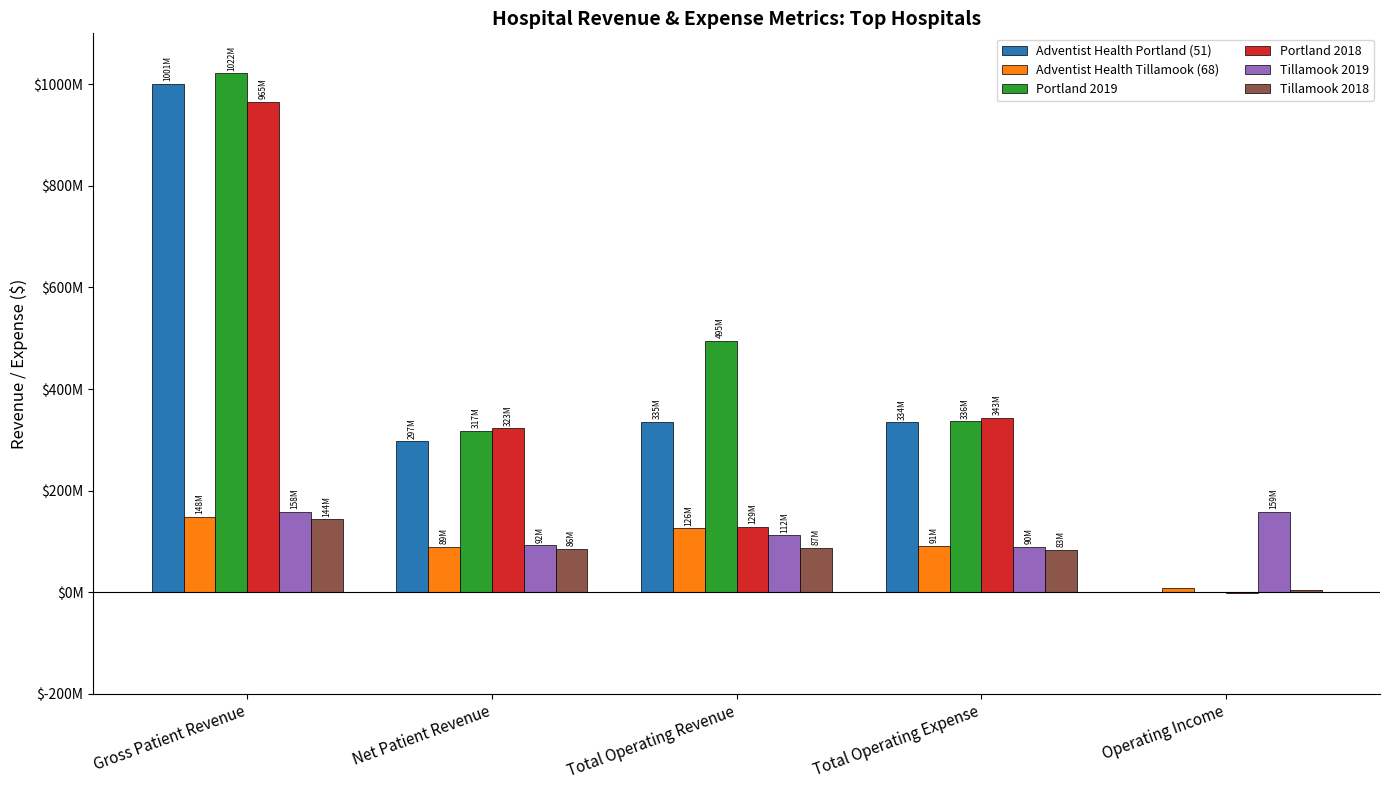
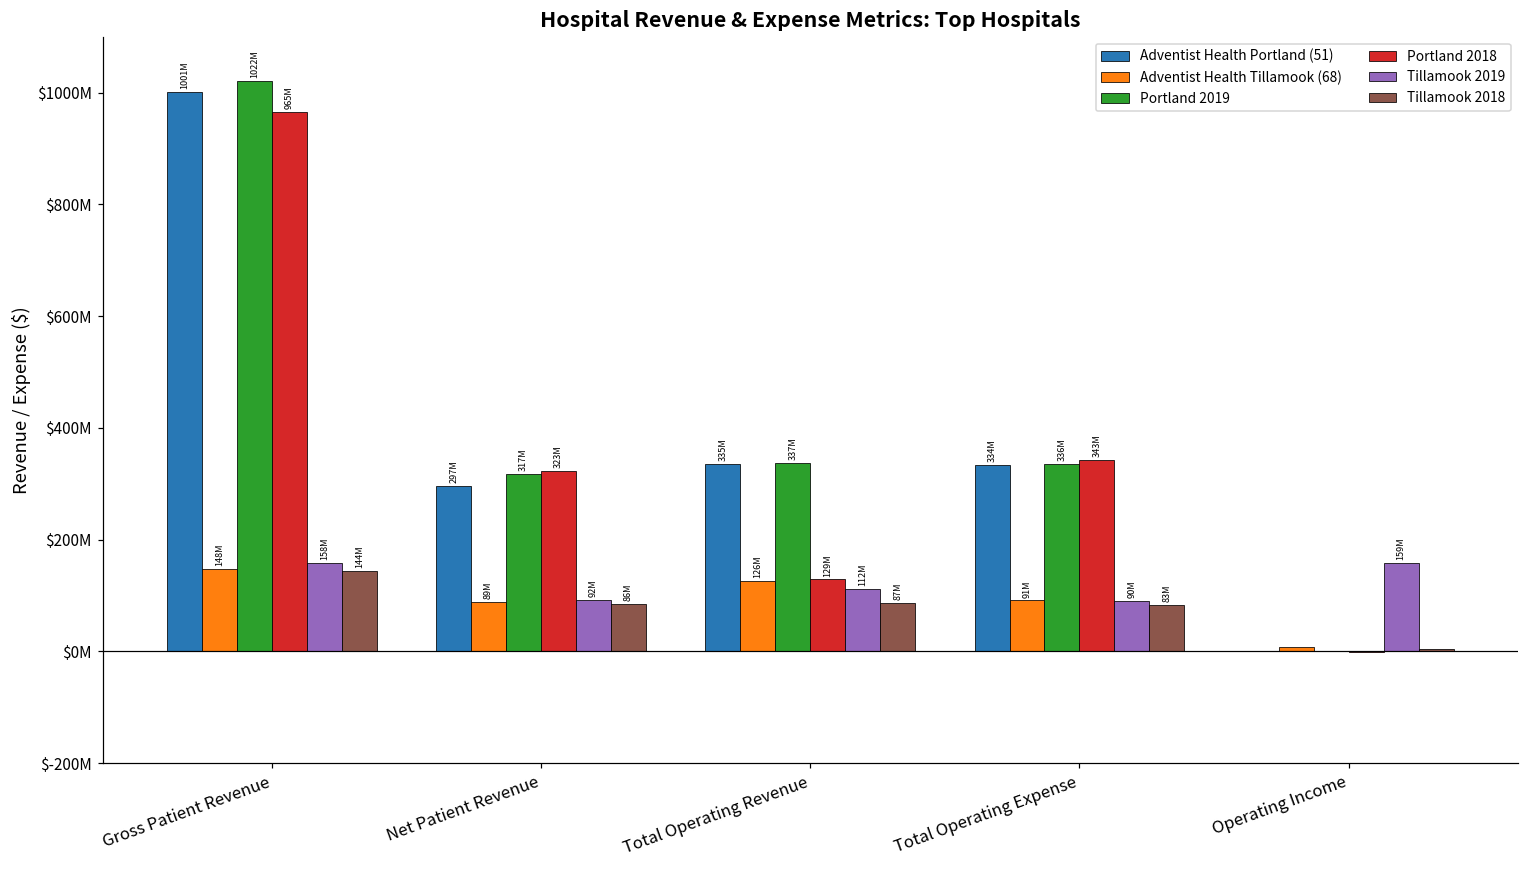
  {
    "Adventist Health Portland (51)": {
      "Gross Patient Revenue": "1001M",
      "Net Patient Revenue": "297M",
      "Total Operating Revenue": "335M",
      "Total Operating Expense": "334M"
    },
    "Adventist Health Tillamook (68)": {
      "Gross Patient Revenue": "148M",
      "Net Patient Revenue": "89M",
      "Total Operating Revenue": "126M",
      "Total Operating Expense": "91M"
    },
    "Portland 2019": {
      "Gross Patient Revenue": "1022M",
      "Net Patient Revenue": "317M",
-     "Total Operating Revenue": "495M",
+     "Total Operating Revenue": "337M",
      "Total Operating Expense": "336M"
    },
    "Portland 2018": {
      "Gross Patient Revenue": "965M",
      "Net Patient Revenue": "323M",
      "Total Operating Revenue": "129M",
      "Total Operating Expense": "343M"
    },
    "Tillamook 2019": {
      "Gross Patient Revenue": "158M",
      "Net Patient Revenue": "92M",
      "Total Operating Revenue": "112M",
      "Total Operating Expense": "90M",
      "Operating Income": "159M"
    },
    "Tillamook 2018": {
      "Gross Patient Revenue": "144M",
      "Net Patient Revenue": "86M",
      "Total Operating Revenue": "87M",
      "Total Operating Expense": "83M"
    }
  }
